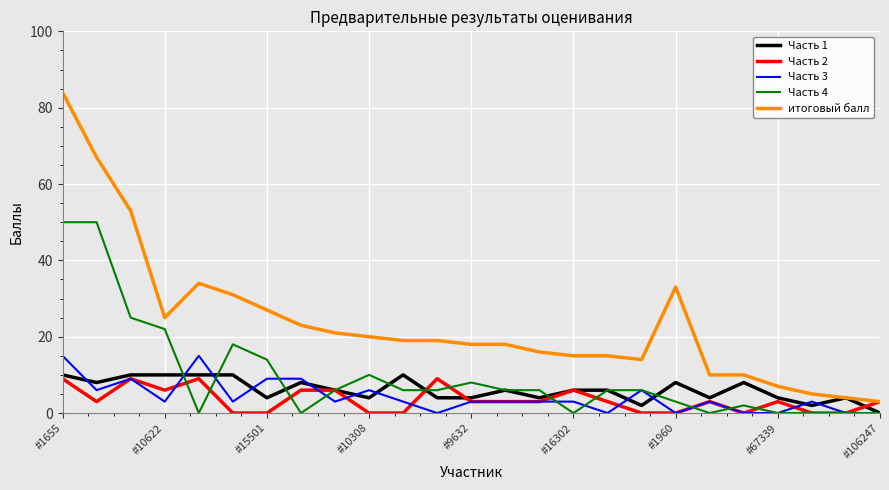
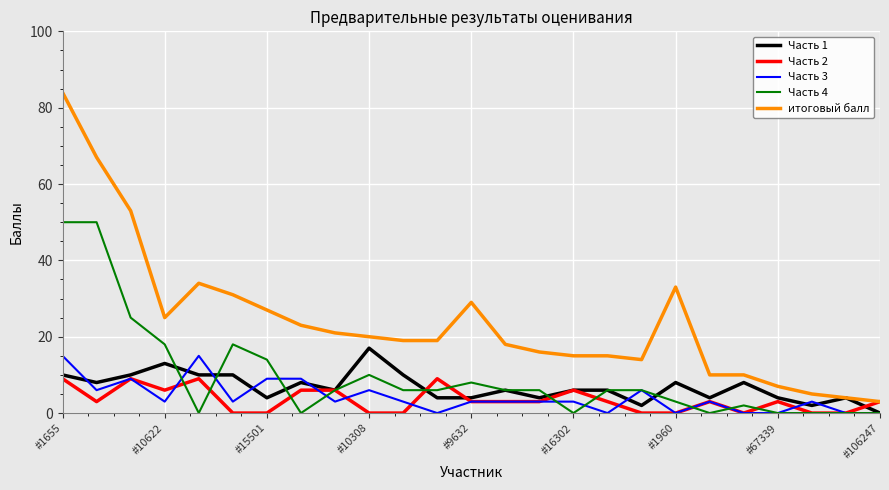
  {
    "Часть 1": {
      "#1655": 10,
-     "#10622": 10,
+     "#10622": 13,
      "#15501": 4,
-     "#10308": 4,
+     "#10308": 17,
      "#9632": 4,
      "#1960": 8,
      "#67339": 4
    },
    "Часть 2": {
      "#1655": 9,
      "#10622": 6,
      "#15501": 0,
      "#10308": 0,
      "#67339": 3
    },
    "Часть 3": {
      "#1655": 15,
      "#10622": 3,
      "#15501": 9,
      "#10308": 6,
      "#16302": 3
    },
    "Часть 4": {
      "#1655": 50,
-     "#10622": 22,
+     "#10622": 18,
      "#15501": 14,
      "#10308": 10,
      "#9632": 8,
      "#16302": 0,
      "#1960": 3
    },
    "итоговый балл": {
      "#1655": 84,
      "#10622": 25,
      "#15501": 27,
      "#10308": 20,
-     "#9632": 18,
+     "#9632": 29,
      "#16302": 15,
      "#1960": 33,
      "#67339": 7
    }
  }
